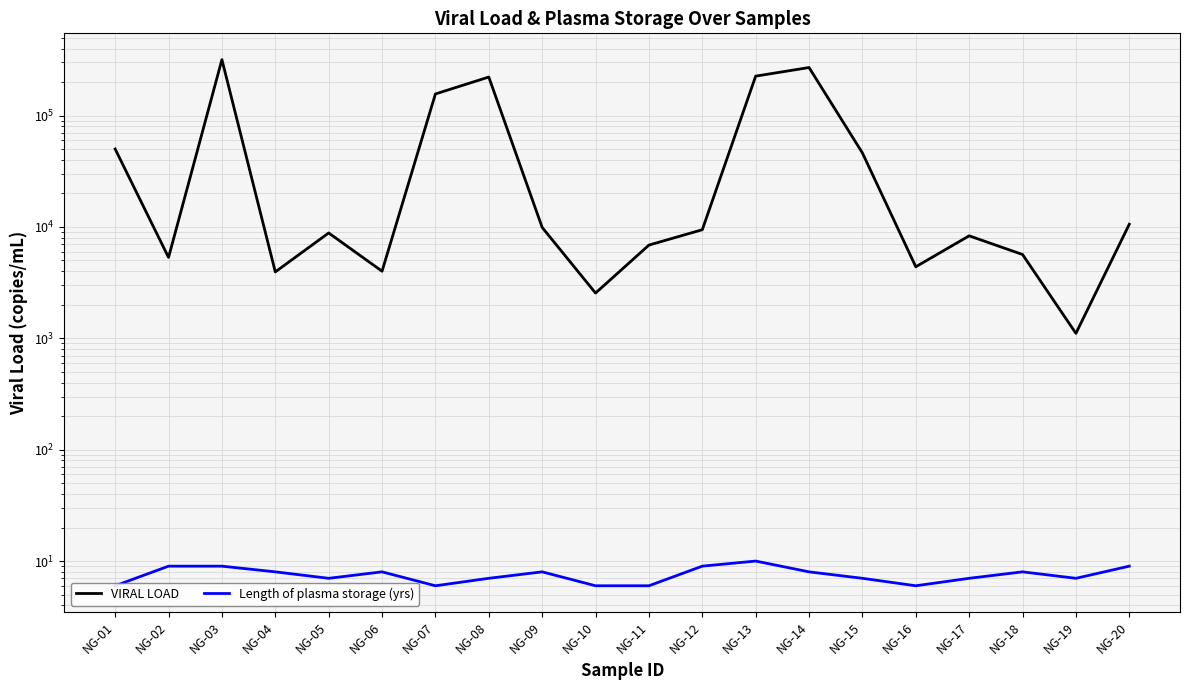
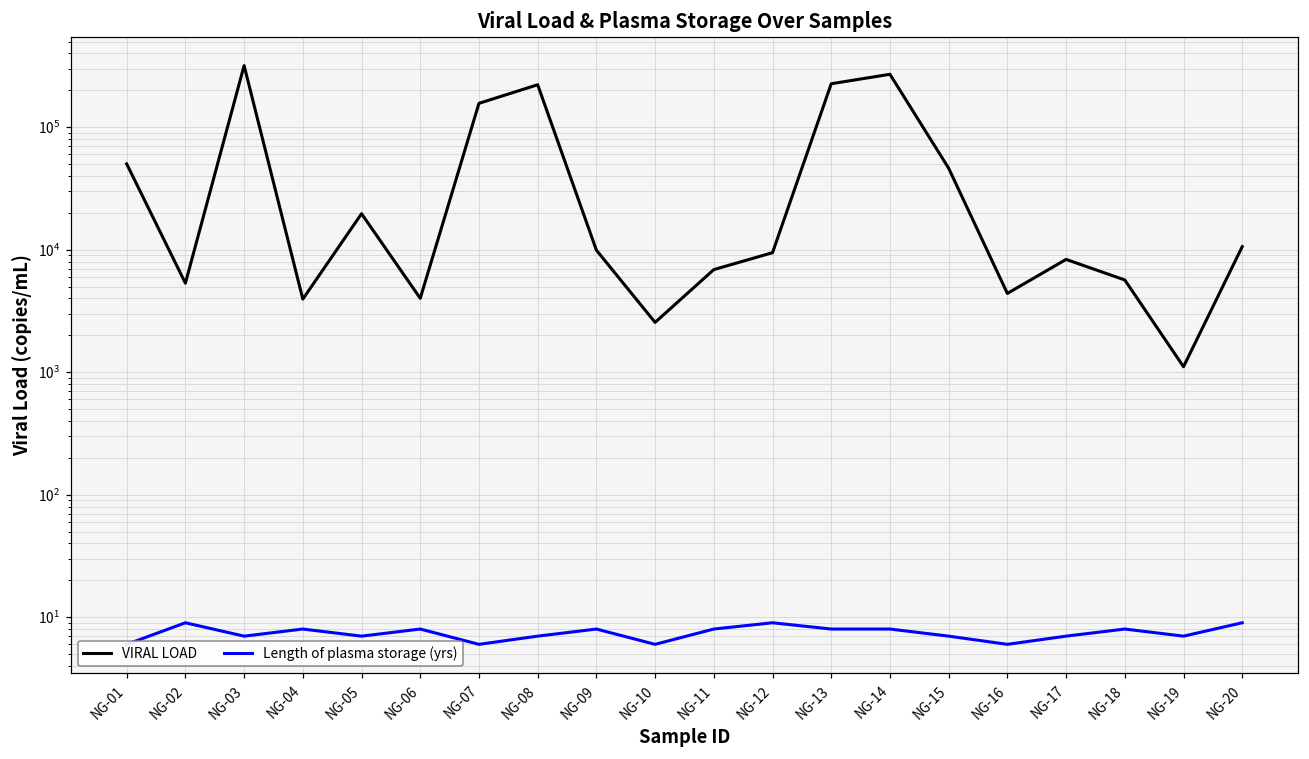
  {
    "VIRAL LOAD": {
      "NG-01": 50000,
      "NG-02": 5000,
      "NG-03": 320000,
      "NG-04": 3900,
-     "NG-05": 9000,
+     "NG-05": 20000,
      "NG-06": 4000,
      "NG-07": 160000,
      "NG-08": 220000,
      "NG-09": 10000,
      "NG-10": 2500,
      "NG-11": 7000,
      "NG-12": 9000,
      "NG-13": 230000,
      "NG-14": 270000,
      "NG-15": 46000,
      "NG-16": 4400,
      "NG-17": 8000,
      "NG-18": 6000,
      "NG-19": 1100,
      "NG-20": 11000
    },
    "Length of plasma storage (yrs)": {
      "NG-02": 9,
-     "NG-03": 9,
+     "NG-03": 7,
      "NG-04": 8,
      "NG-05": 7,
      "NG-06": 8,
      "NG-07": 6,
      "NG-08": 7,
      "NG-09": 8,
      "NG-10": 6,
-     "NG-11": 6,
+     "NG-11": 8,
      "NG-12": 9,
-     "NG-13": 10,
+     "NG-13": 8,
      "NG-14": 8,
      "NG-15": 7,
      "NG-16": 6,
      "NG-17": 7,
      "NG-18": 8,
      "NG-19": 7,
      "NG-20": 9
    }
  }
